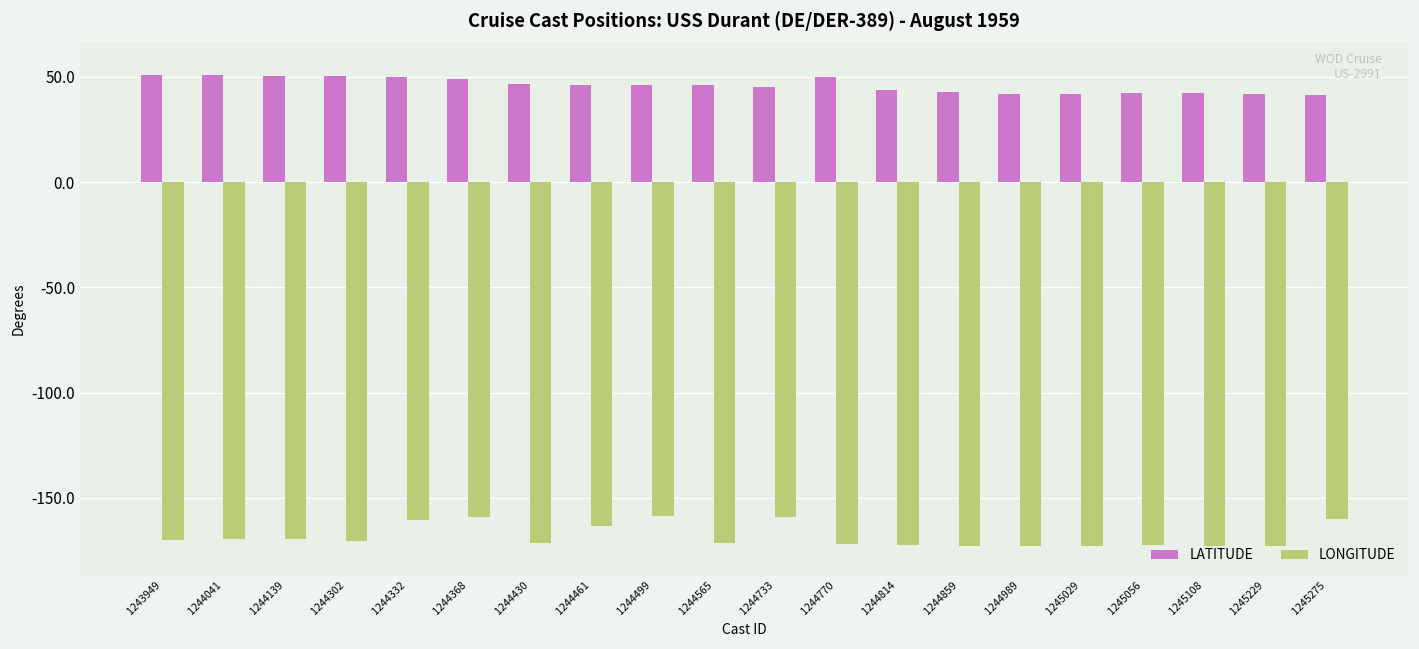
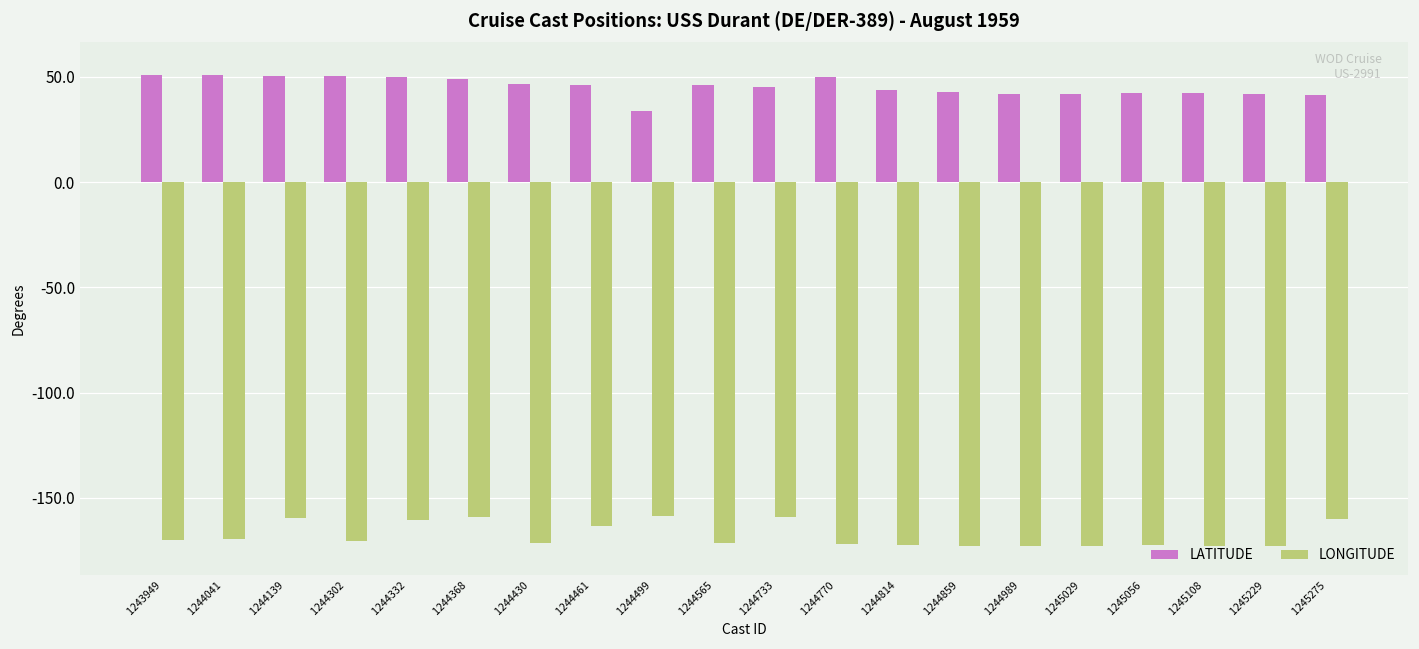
  {
    "LATITUDE": {
      "1243949": 51,
      "1244041": 51,
      "1244139": 51,
      "1244302": 51,
      "1244332": 50,
      "1244368": 49,
      "1244430": 47,
      "1244461": 46,
-     "1244499": 46,
+     "1244499": 34,
      "1244565": 46,
      "1244733": 45,
      "1244770": 50,
      "1244814": 44,
      "1244859": 43,
      "1244989": 42,
      "1245029": 42,
      "1245056": 42,
      "1245108": 42,
      "1245229": 42,
      "1245275": 42
    },
    "LONGITUDE": {
      "1243949": -170,
      "1244041": -170,
-     "1244139": -170,
+     "1244139": -159,
      "1244302": -171,
      "1244332": -161,
      "1244368": -159,
      "1244430": -171,
      "1244461": -163,
      "1244499": -159,
      "1244565": -171,
      "1244733": -159,
      "1244770": -172,
      "1244814": -173,
      "1244859": -173,
      "1244989": -173,
      "1245029": -173,
      "1245056": -173,
      "1245108": -173,
      "1245229": -173,
      "1245275": -160
    }
  }
